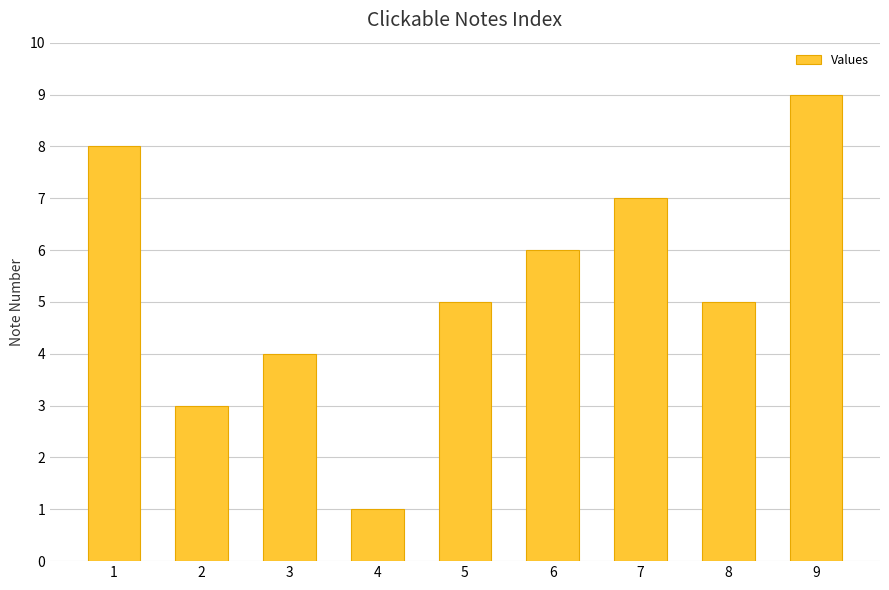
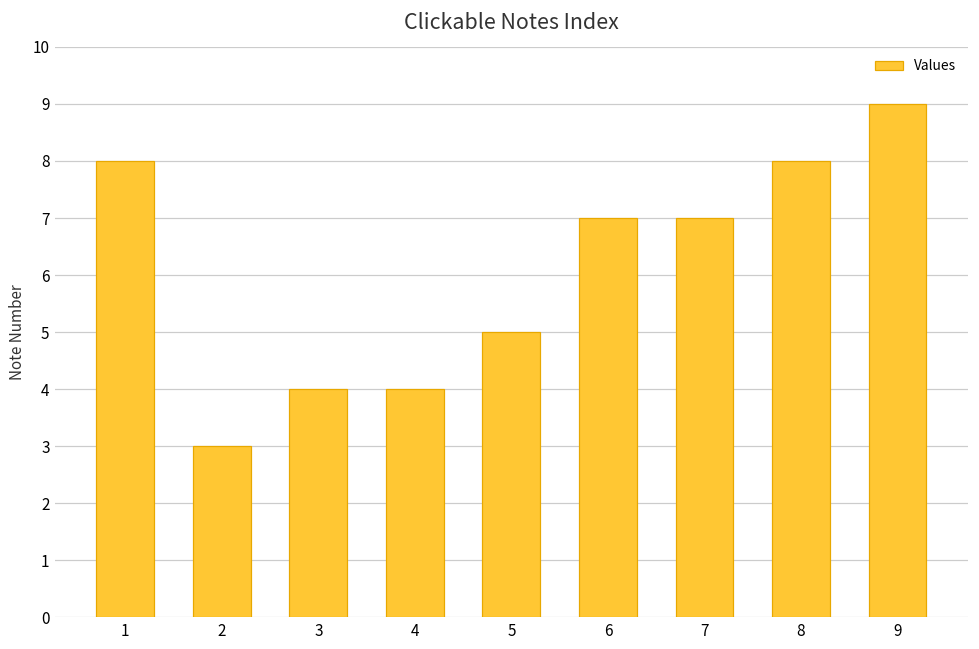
  {
    "1": 8,
    "2": 3,
    "3": 4,
-   "4": 1,
+   "4": 4,
    "5": 5,
-   "6": 6,
+   "6": 7,
    "7": 7,
-   "8": 5,
+   "8": 8,
    "9": 9
  }
